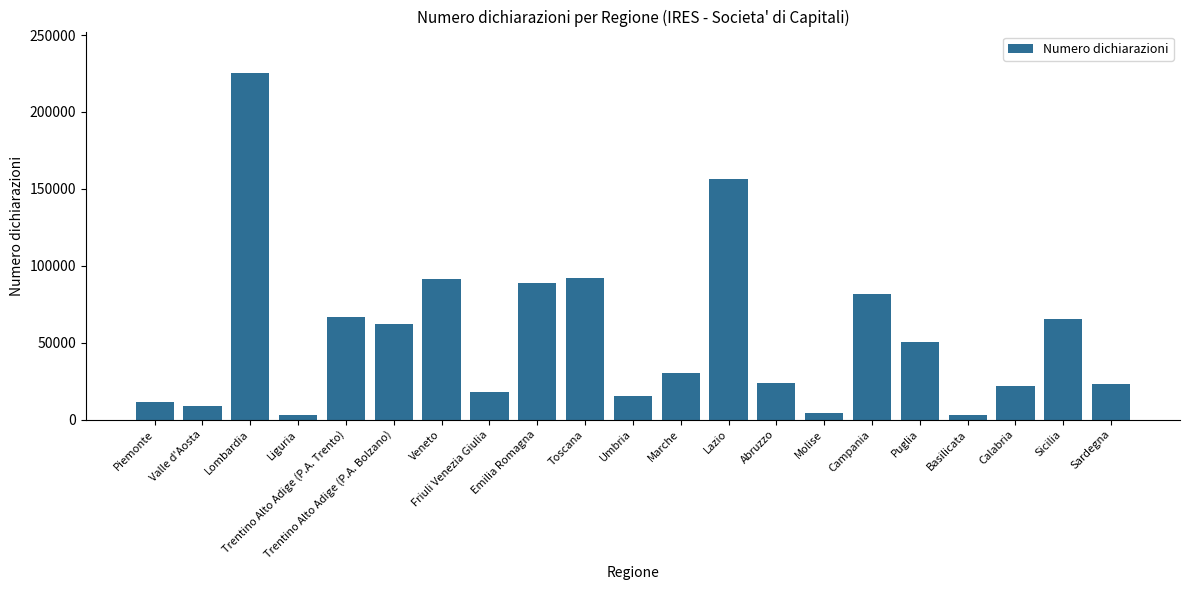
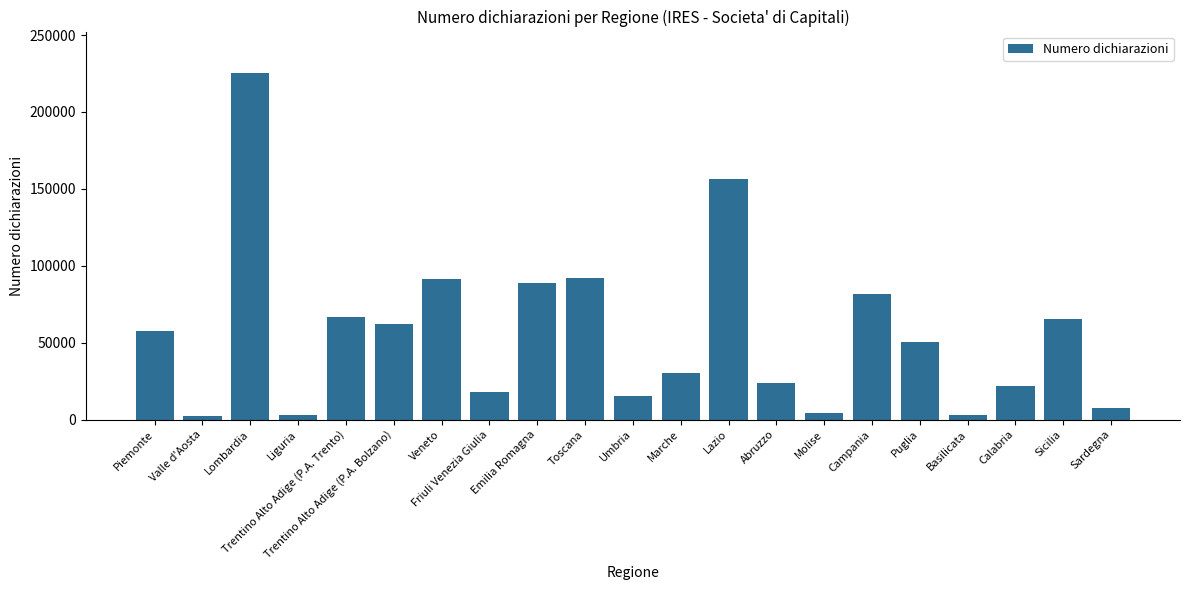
  {
-   "Piemonte": 12000,
-   "Valle d'Aosta": 9000,
+   "Piemonte": 58000,
+   "Valle d'Aosta": 2000,
    "Lombardia": 225000,
    "Liguria": 3000,
    "Trentino Alto Adige (P.A. Trento)": 66000,
    "Trentino Alto Adige (P.A. Bolzano)": 62000,
    "Veneto": 92000,
    "Friuli Venezia Giulia": 18000,
    "Emilia Romagna": 89000,
    "Toscana": 92000,
    "Umbria": 15000,
    "Marche": 30000,
    "Lazio": 156000,
    "Abruzzo": 23000,
    "Molise": 4000,
    "Campania": 81000,
    "Puglia": 50000,
    "Basilicata": 3000,
    "Calabria": 22000,
    "Sicilia": 65000,
-   "Sardegna": 23000
+   "Sardegna": 7000
  }
